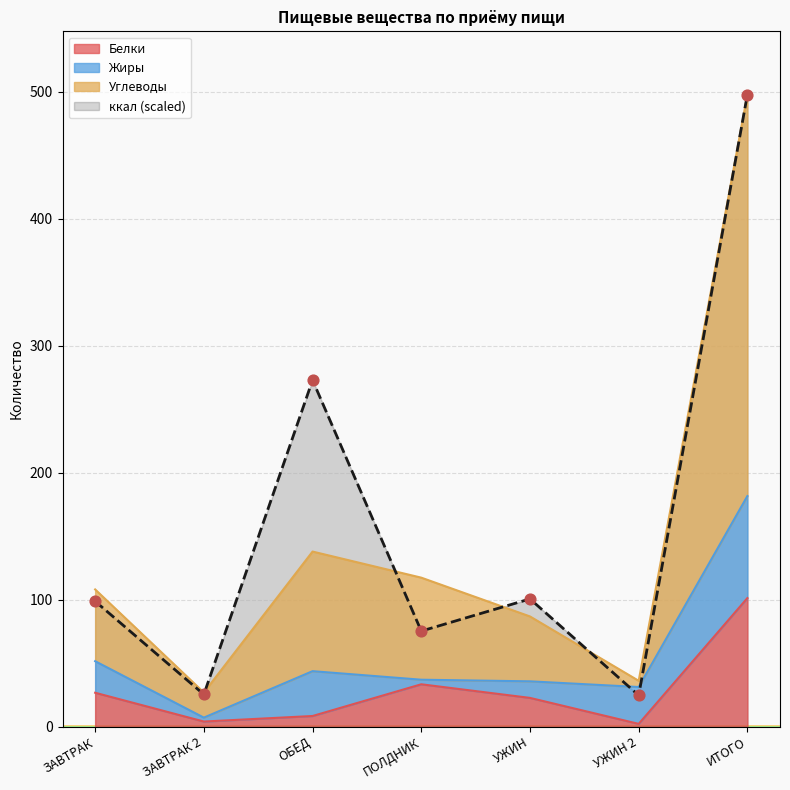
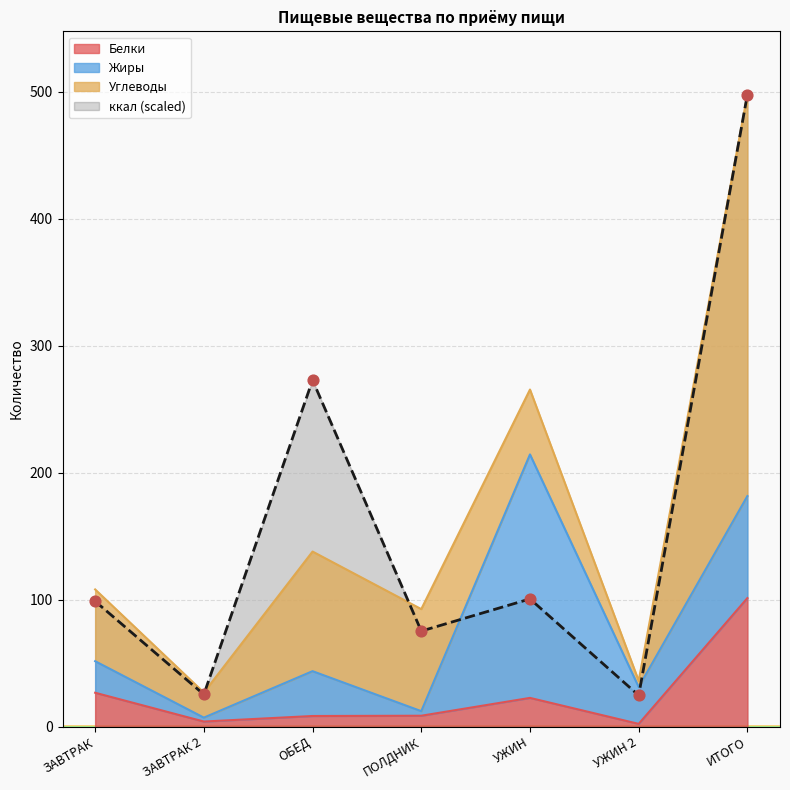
  {
    "Белки": {
      "ЗАВТРАК": 27,
      "ЗАВТРАК 2": 4,
      "ОБЕД": 8,
-     "ПОЛДНИК": 33,
+     "ПОЛДНИК": 9,
      "УЖИН": 23,
      "УЖИН 2": 2,
      "ИТОГО": 101
    },
    "Жиры": {
      "ЗАВТРАК": 25,
      "ЗАВТРАК 2": 3,
      "ОБЕД": 35,
      "ПОЛДНИК": 4,
-     "УЖИН": 13,
+     "УЖИН": 192,
      "УЖИН 2": 29,
      "ИТОГО": 80
    },
    "Углеводы": {
      "ЗАВТРАК": 57,
      "ОБЕД": 94,
      "ПОЛДНИК": 80,
      "УЖИН": 51,
      "УЖИН 2": 5
    },
    "ккал (scaled)": {
      "ЗАВТРАК": 99,
      "ОБЕД": 273,
      "ПОЛДНИК": 75,
      "УЖИН": 101,
      "УЖИН 2": 25
    }
  }
